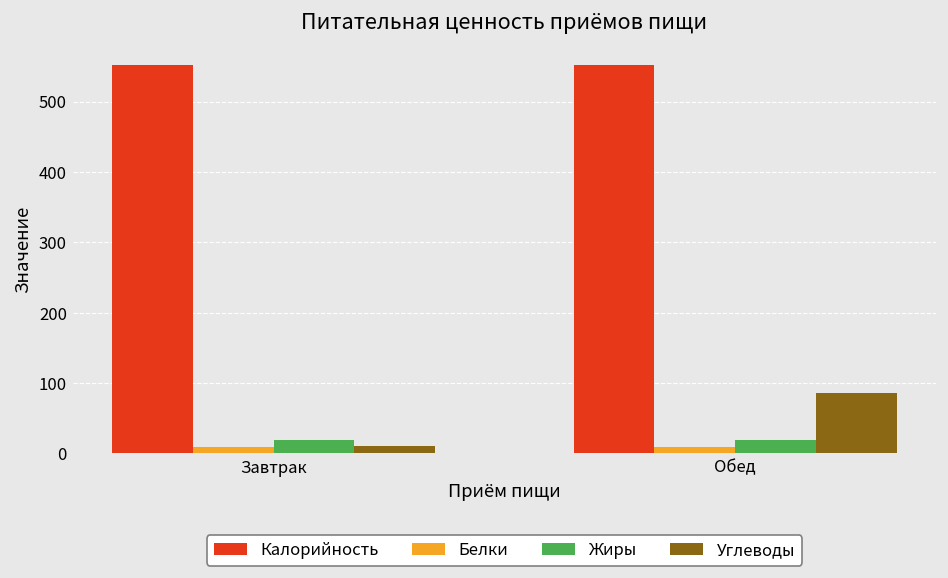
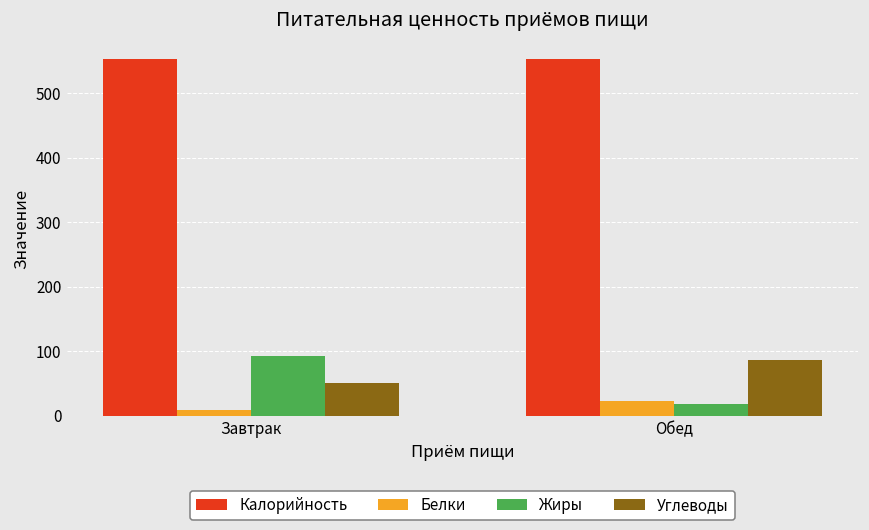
  {
    "Калорийность": {
      "Завтрак": 550,
      "Обед": 550
    },
    "Белки": {
      "Завтрак": 10,
-     "Обед": 10
+     "Обед": 20
    },
    "Жиры": {
-     "Завтрак": 20,
+     "Завтрак": 90,
      "Обед": 20
    },
    "Углеводы": {
-     "Завтрак": 10,
+     "Завтрак": 50,
      "Обед": 90
    }
  }
